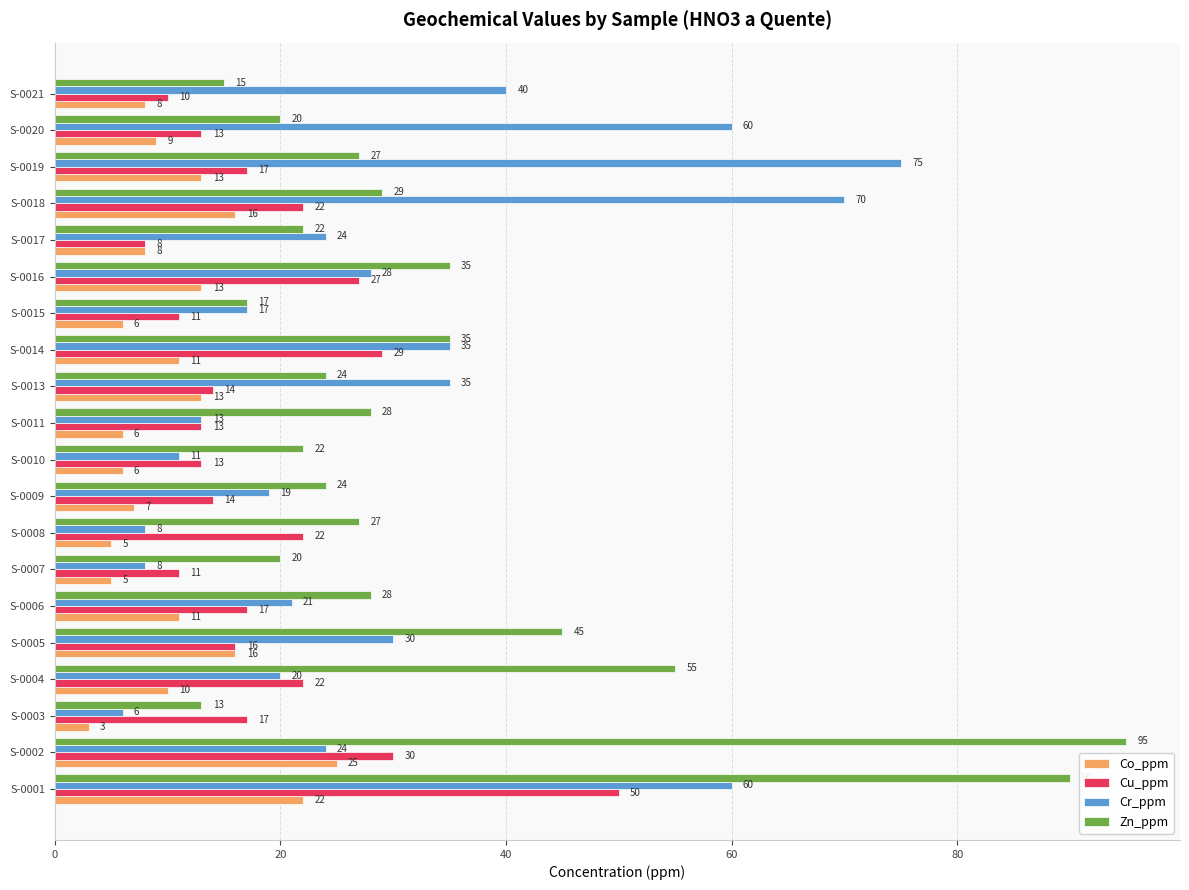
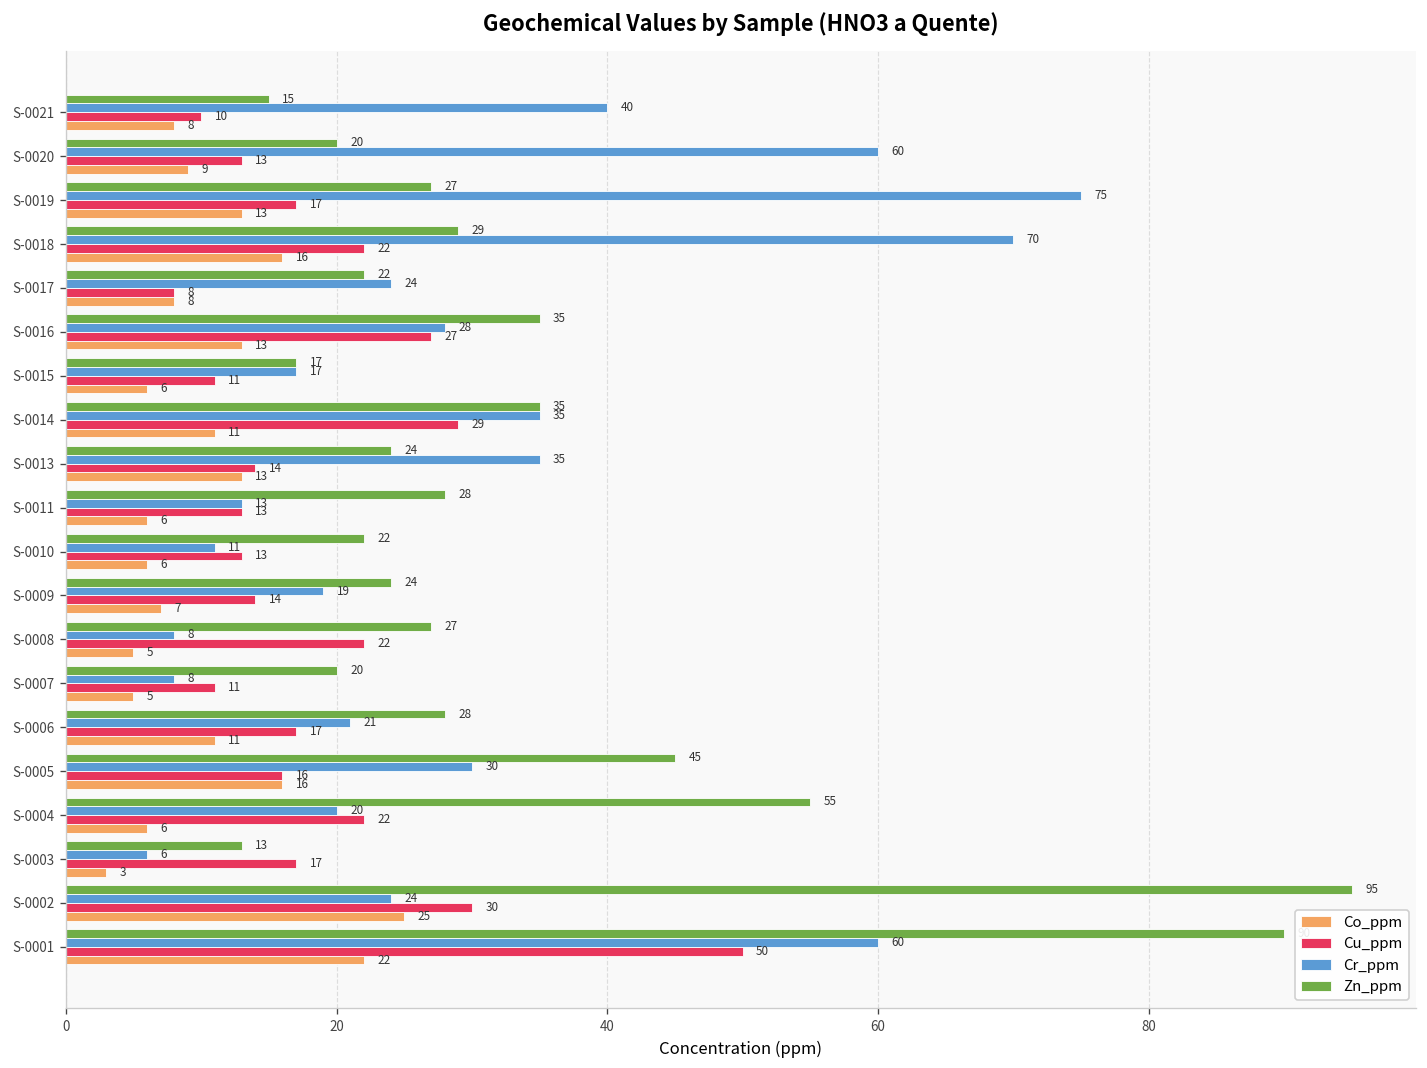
  {
    "Co_ppm": {
      "S-0021": 8,
      "S-0020": 9,
      "S-0019": 13,
      "S-0018": 16,
      "S-0016": 13,
      "S-0015": 6,
      "S-0014": 11,
      "S-0013": 13,
      "S-0011": 6,
      "S-0010": 6,
      "S-0009": 7,
      "S-0008": 5,
      "S-0007": 5,
      "S-0006": 11,
-     "S-0004": 10,
+     "S-0004": 6,
      "S-0003": 3,
      "S-0002": 25,
      "S-0001": 22
    },
    "Cu_ppm": {
      "S-0021": 10,
      "S-0020": 13,
      "S-0019": 17,
      "S-0018": 22,
      "S-0016": 27,
      "S-0015": 11,
      "S-0014": 29,
      "S-0013": 14,
      "S-0010": 13,
      "S-0009": 14,
      "S-0008": 22,
      "S-0007": 11,
      "S-0006": 17,
      "S-0004": 22,
      "S-0003": 17,
      "S-0002": 30,
      "S-0001": 50
    },
    "Cr_ppm": {
      "S-0021": 40,
      "S-0020": 60,
      "S-0019": 75,
      "S-0018": 70,
      "S-0017": 24,
      "S-0016": 28,
      "S-0013": 35,
      "S-0010": 11,
      "S-0009": 19,
      "S-0008": 8,
      "S-0007": 8,
      "S-0006": 21,
      "S-0005": 30,
      "S-0004": 20,
      "S-0003": 6,
      "S-0002": 24,
      "S-0001": 60
    },
    "Zn_ppm": {
      "S-0021": 15,
      "S-0020": 20,
      "S-0019": 27,
      "S-0018": 29,
      "S-0017": 22,
      "S-0016": 35,
      "S-0013": 24,
      "S-0011": 28,
      "S-0010": 22,
      "S-0009": 24,
      "S-0008": 27,
      "S-0007": 20,
      "S-0006": 28,
      "S-0005": 45,
      "S-0004": 55,
      "S-0003": 13,
      "S-0002": 95
    }
  }
